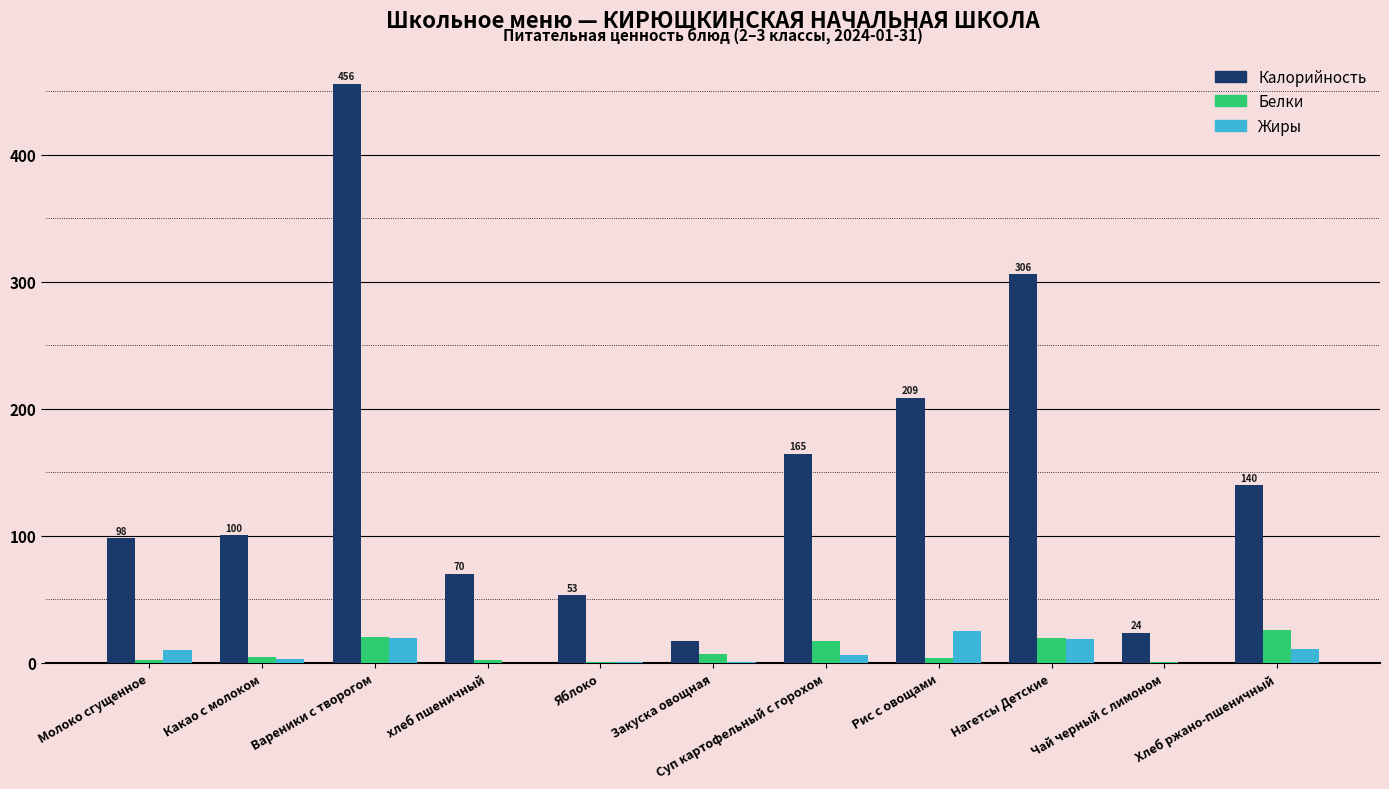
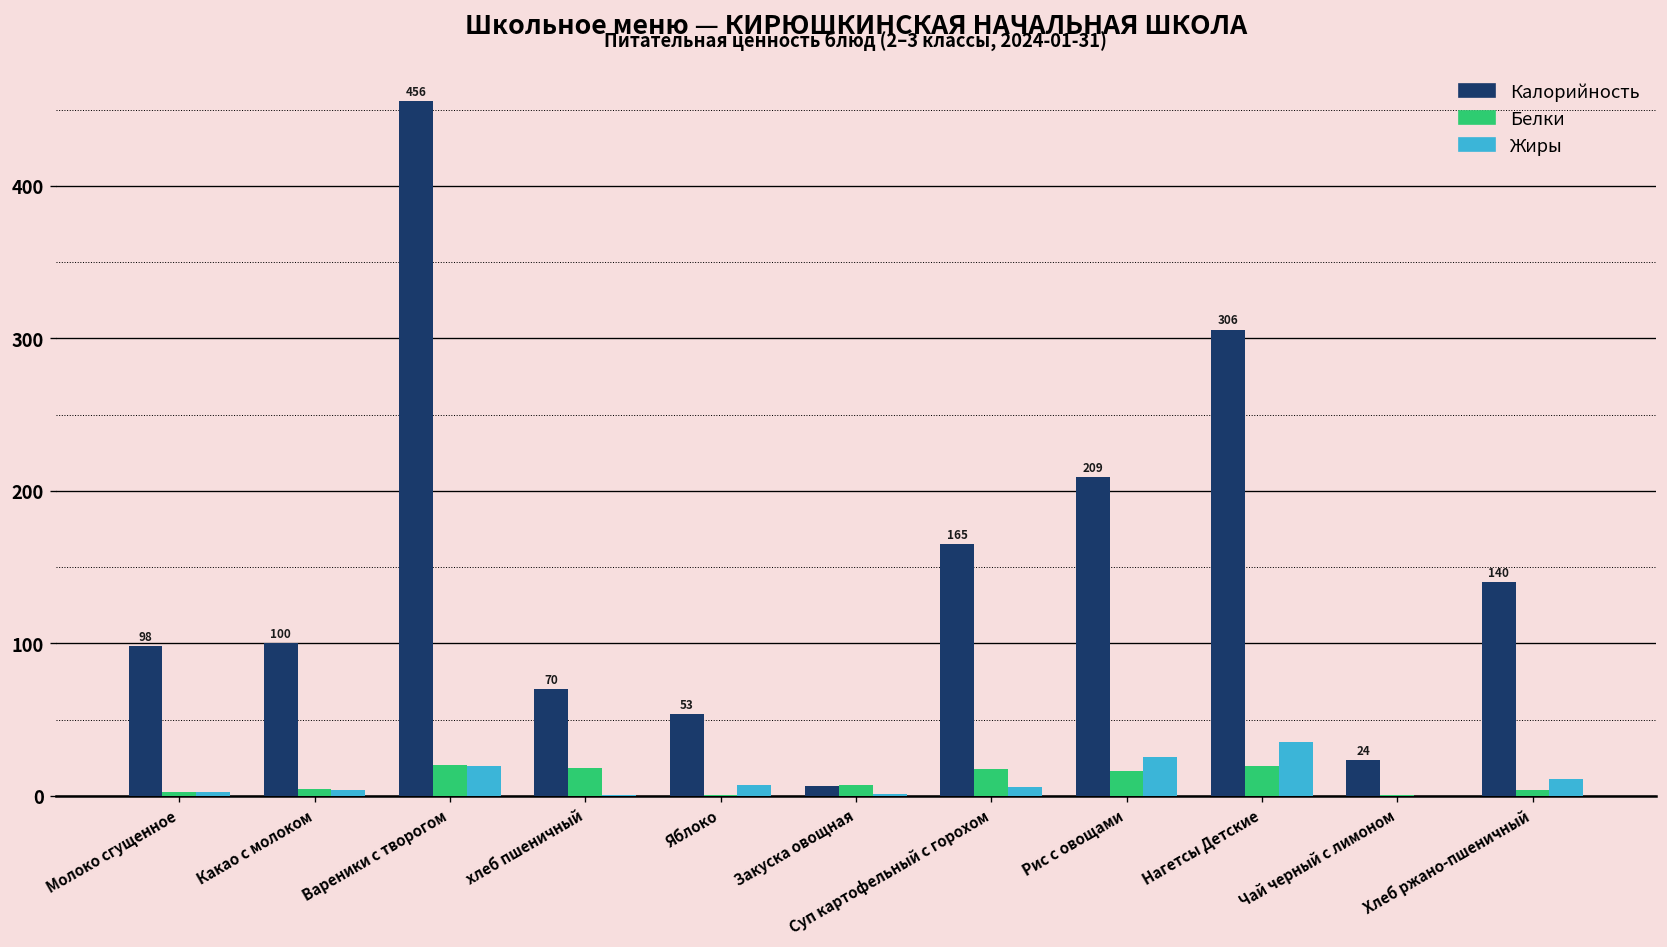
  {
    "Калорийность": {
-     "Закуска овощная": 17
+     "Закуска овощная": 6
    },
    "Белки": {
      "Молоко сгущенное": 2,
      "Какао с молоком": 5,
      "Вареники с творогом": 20,
-     "хлеб пшеничный": 2,
+     "хлеб пшеничный": 19,
      "Закуска овощная": 7,
      "Суп картофельный с горохом": 17,
-     "Рис с овощами": 4,
+     "Рис с овощами": 16,
      "Нагетсы Детские": 20,
-     "Хлеб ржано-пшеничный": 26
+     "Хлеб ржано-пшеничный": 4
    },
    "Жиры": {
-     "Молоко сгущенное": 10,
+     "Молоко сгущенное": 3,
      "Какао с молоком": 4,
      "Вареники с творогом": 19,
-     "Яблоко": 1,
+     "Яблоко": 7,
      "Суп картофельный с горохом": 6,
      "Рис с овощами": 25,
-     "Нагетсы Детские": 19,
+     "Нагетсы Детские": 35,
      "Хлеб ржано-пшеничный": 11
    }
  }
